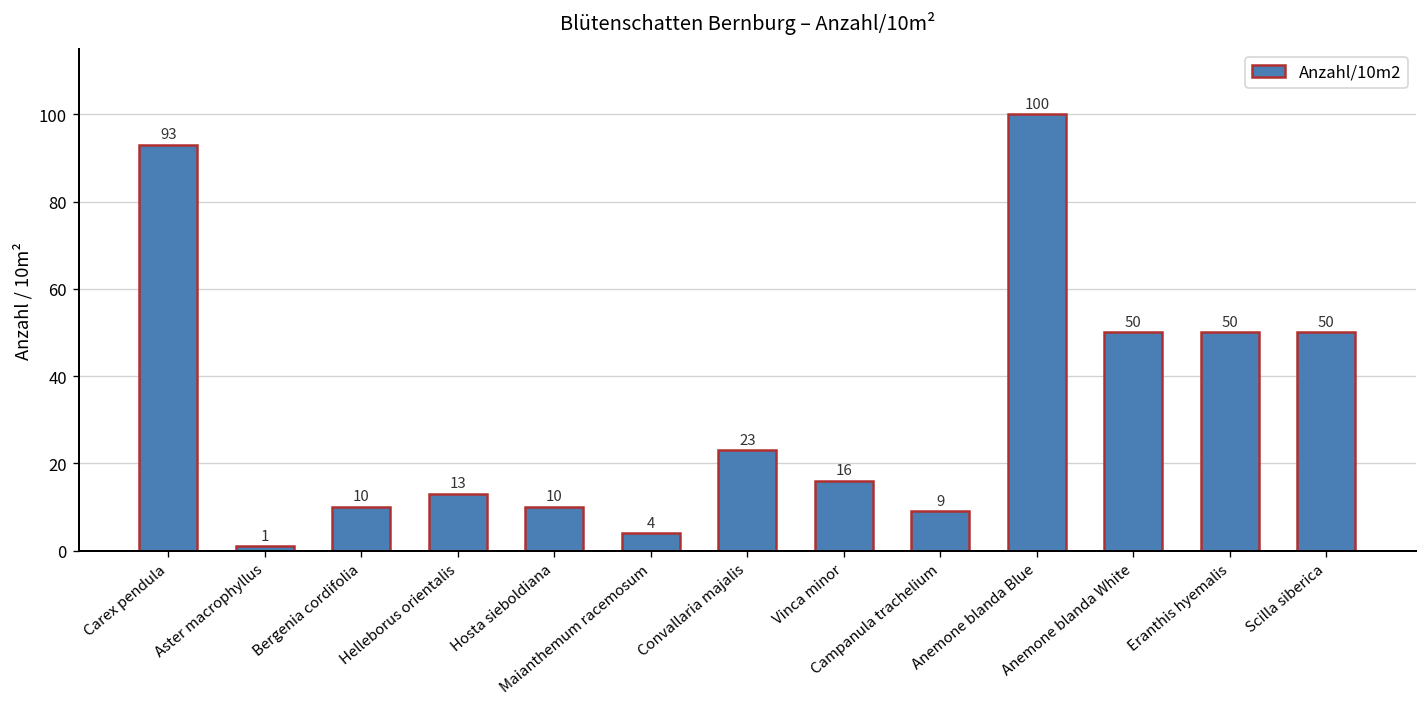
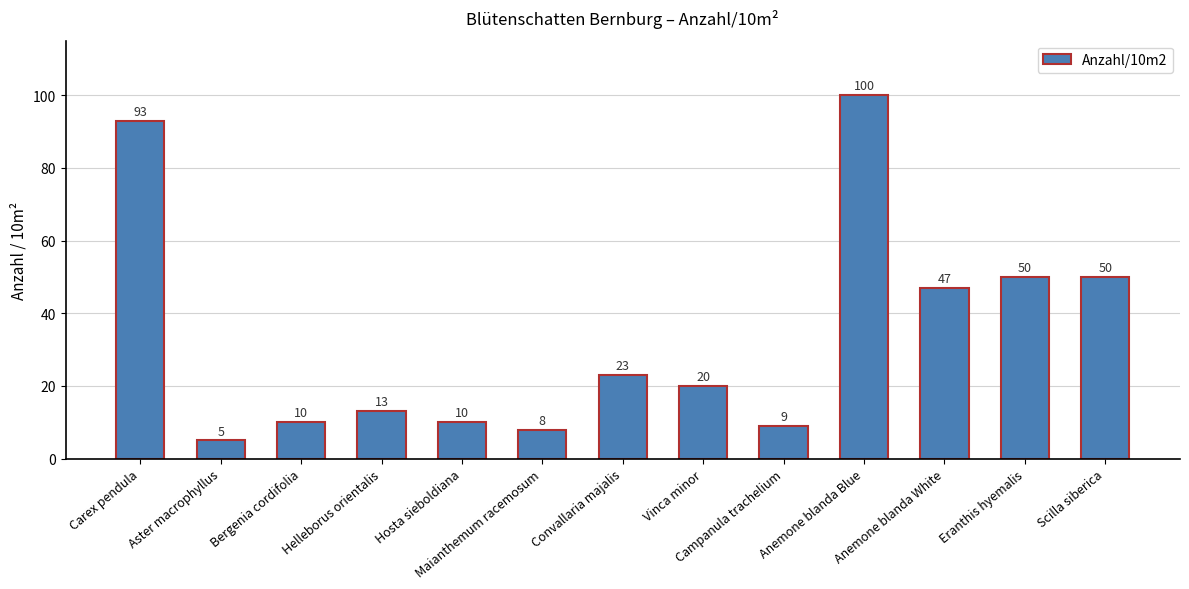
  {
    "Carex pendula": 93,
-   "Aster macrophyllus": 1,
+   "Aster macrophyllus": 5,
    "Bergenia cordifolia": 10,
    "Helleborus orientalis": 13,
    "Hosta sieboldiana": 10,
-   "Maianthemum racemosum": 4,
+   "Maianthemum racemosum": 8,
    "Convallaria majalis": 23,
-   "Vinca minor": 16,
+   "Vinca minor": 20,
    "Campanula trachelium": 9,
    "Anemone blanda Blue": 100,
-   "Anemone blanda White": 50,
+   "Anemone blanda White": 47,
    "Eranthis hyemalis": 50,
    "Scilla siberica": 50
  }
